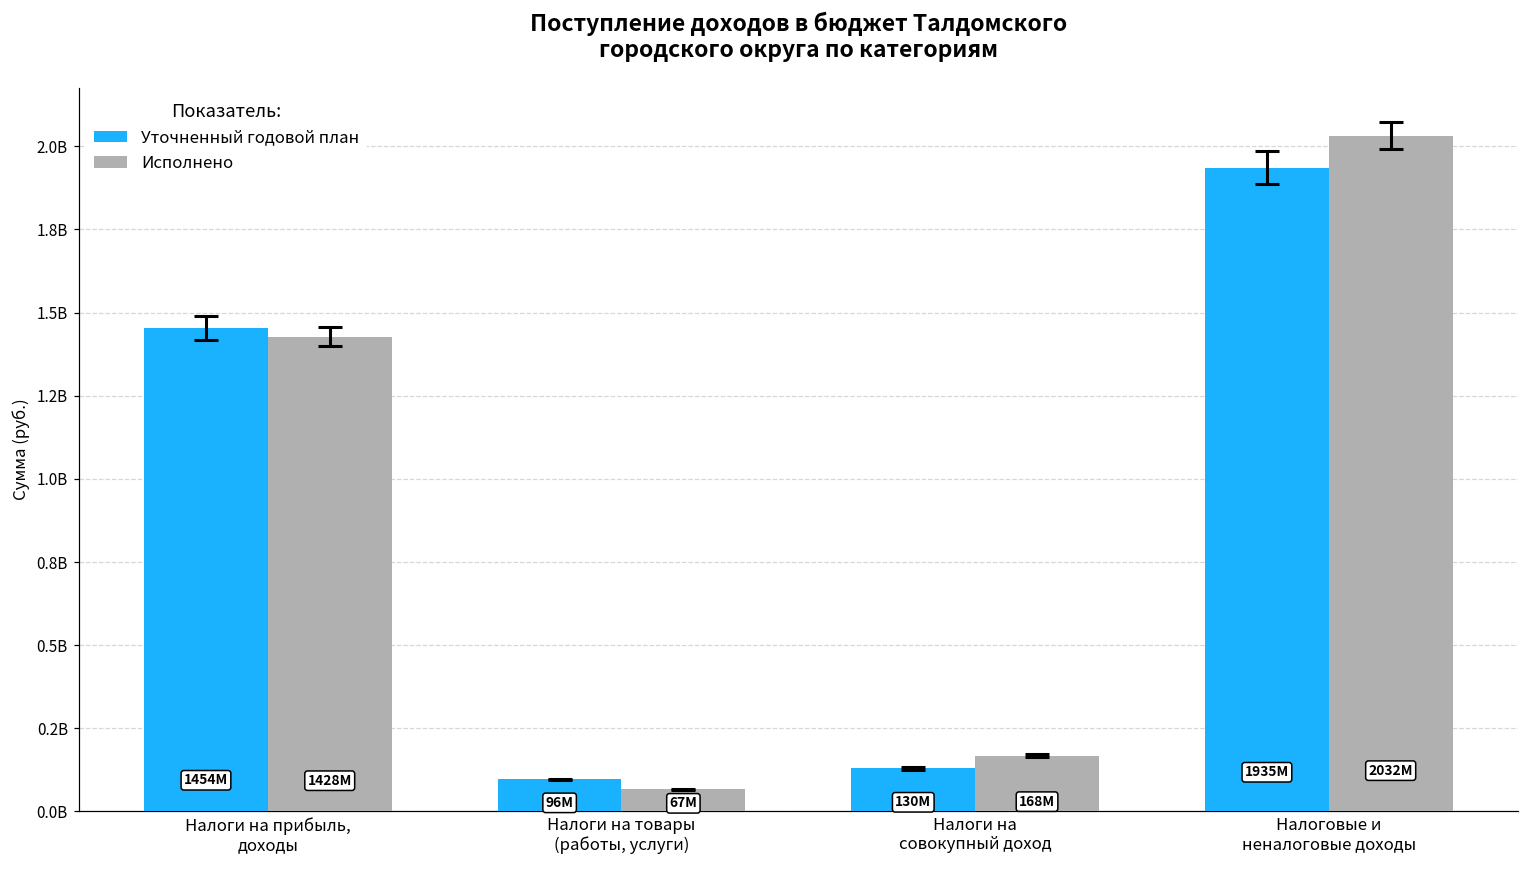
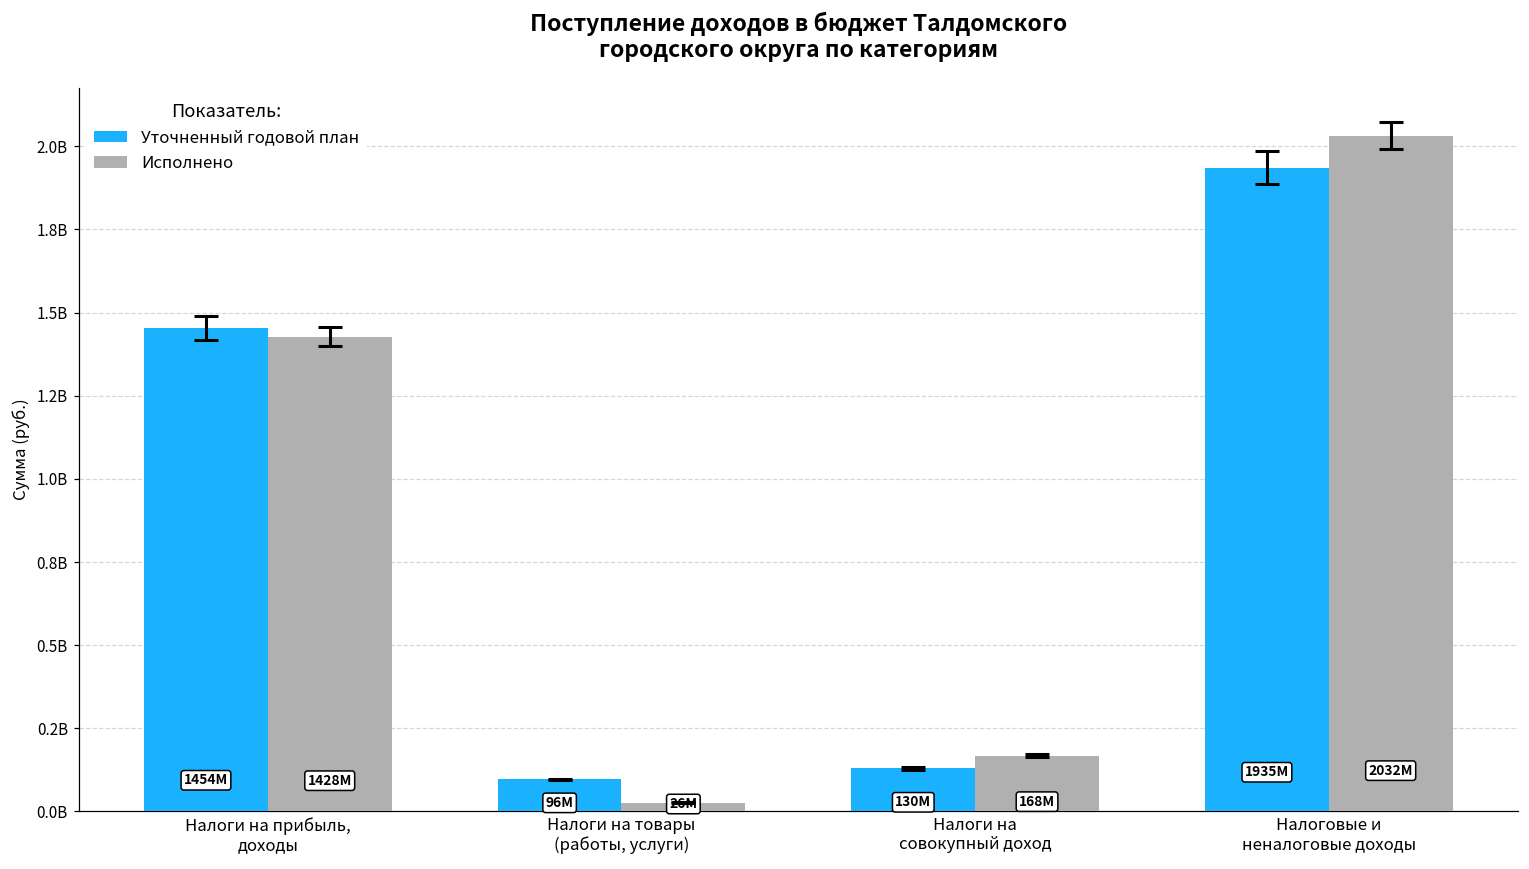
  {
    "Исполнено": {
-     "Налоги на товары (работы, услуги)": "67M"
+     "Налоги на товары (работы, услуги)": "26M"
    }
  }
